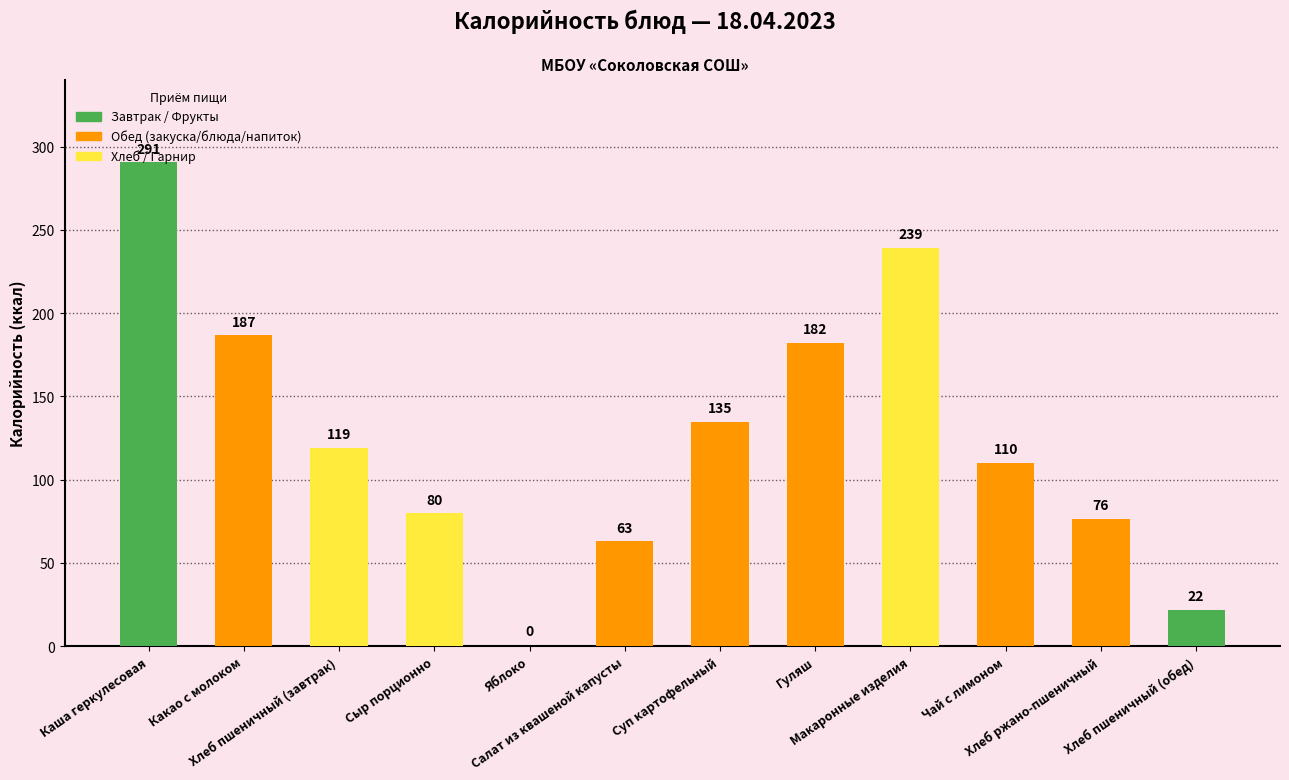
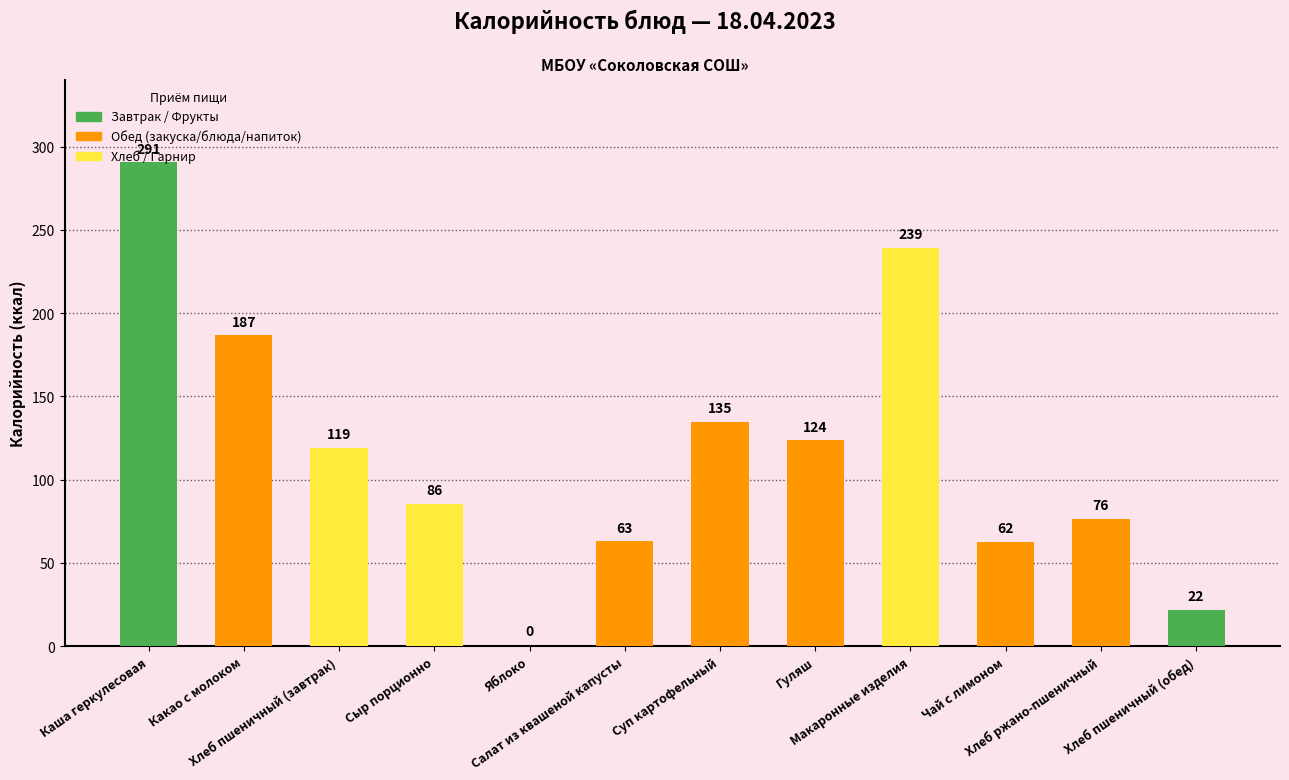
  {
    "Каша геркулесовая": 291,
    "Какао с молоком": 187,
    "Хлеб пшеничный (завтрак)": 119,
-   "Сыр порционно": 80,
+   "Сыр порционно": 86,
    "Яблоко": 0,
    "Салат из квашеной капусты": 63,
    "Суп картофельный": 135,
-   "Гуляш": 182,
+   "Гуляш": 124,
    "Макаронные изделия": 239,
-   "Чай с лимоном": 110,
+   "Чай с лимоном": 62,
    "Хлеб ржано-пшеничный": 76,
    "Хлеб пшеничный (обед)": 22
  }
